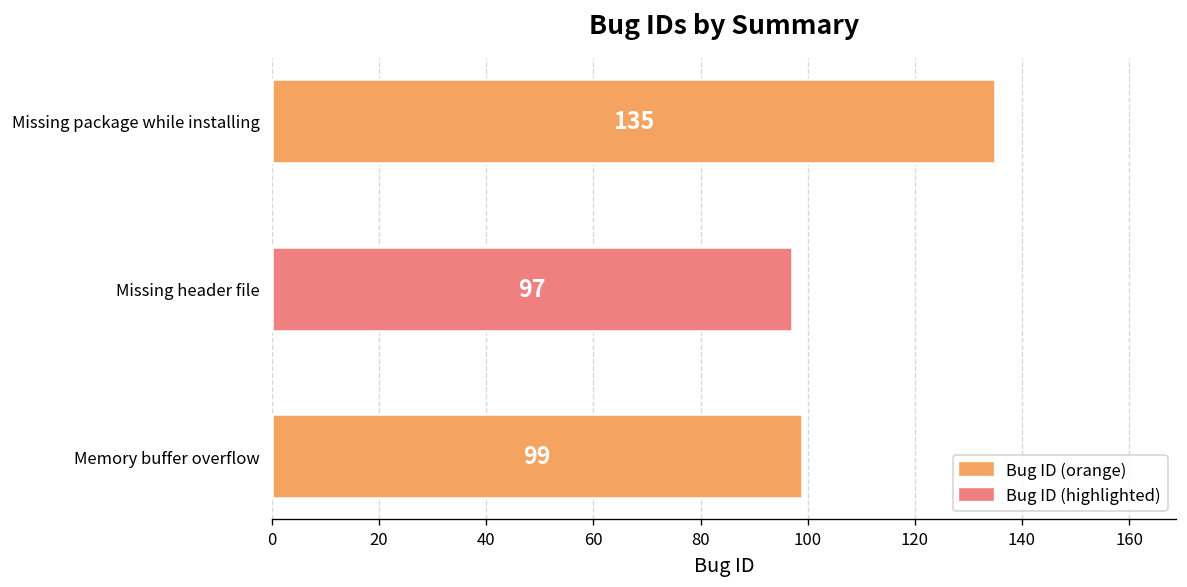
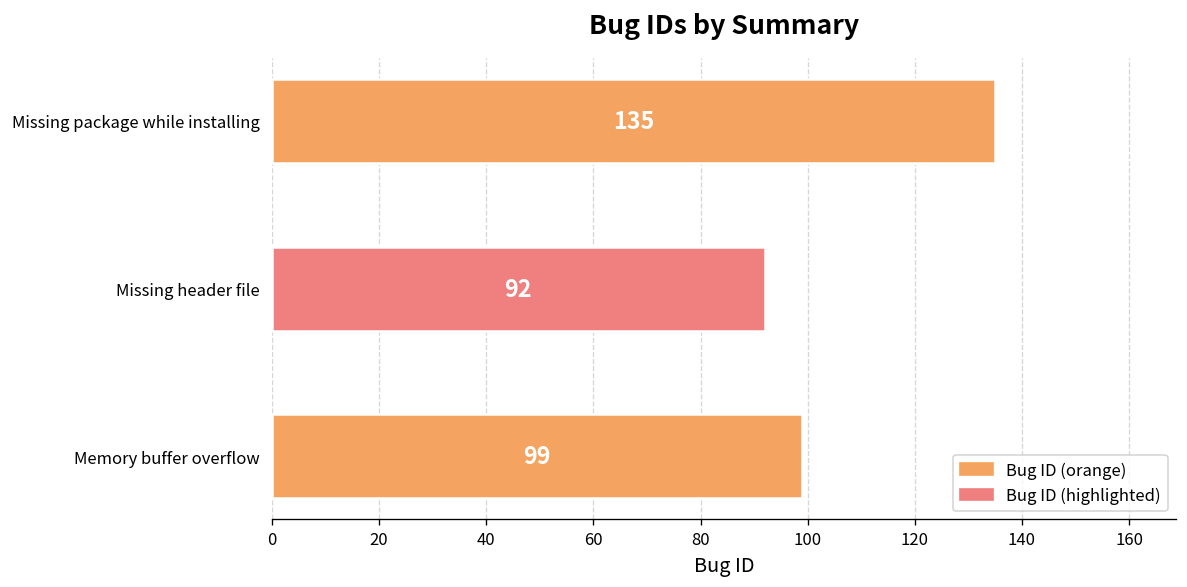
  {
    "Missing package while installing": 135,
-   "Missing header file": 97,
+   "Missing header file": 92,
    "Memory buffer overflow": 99
  }
